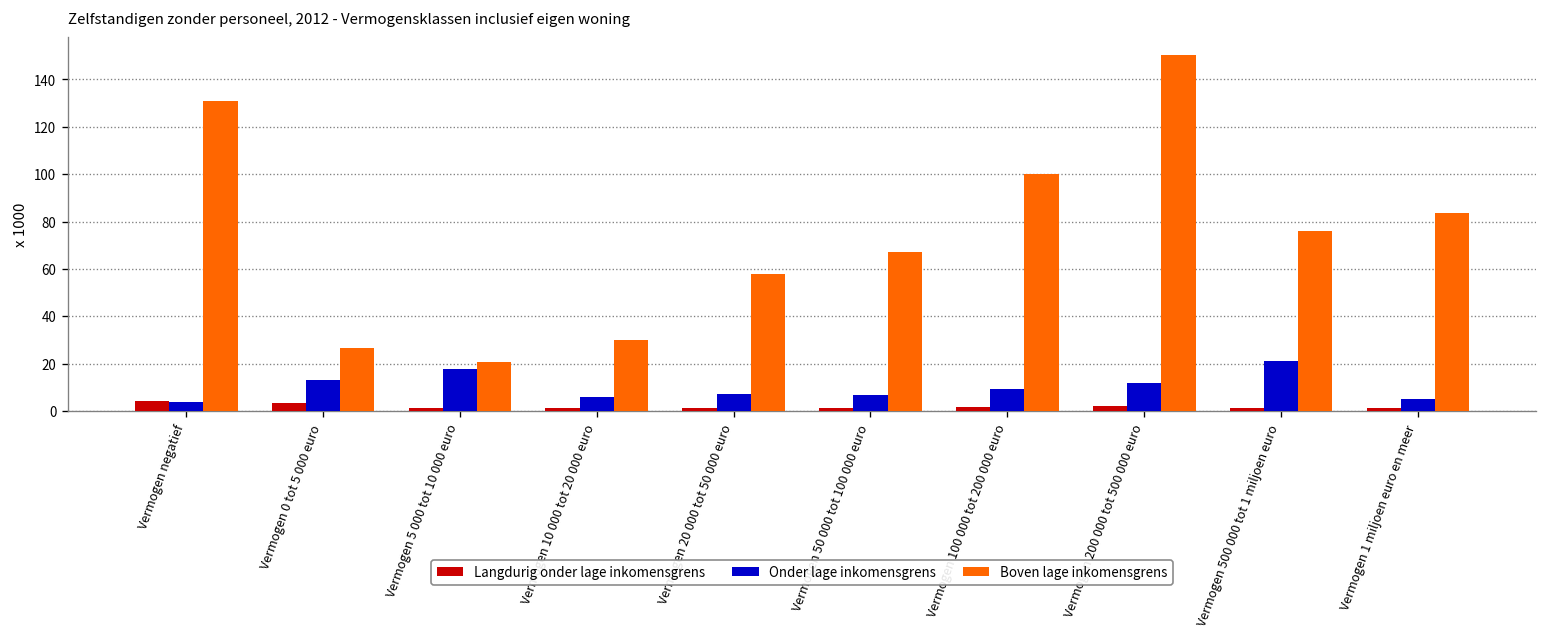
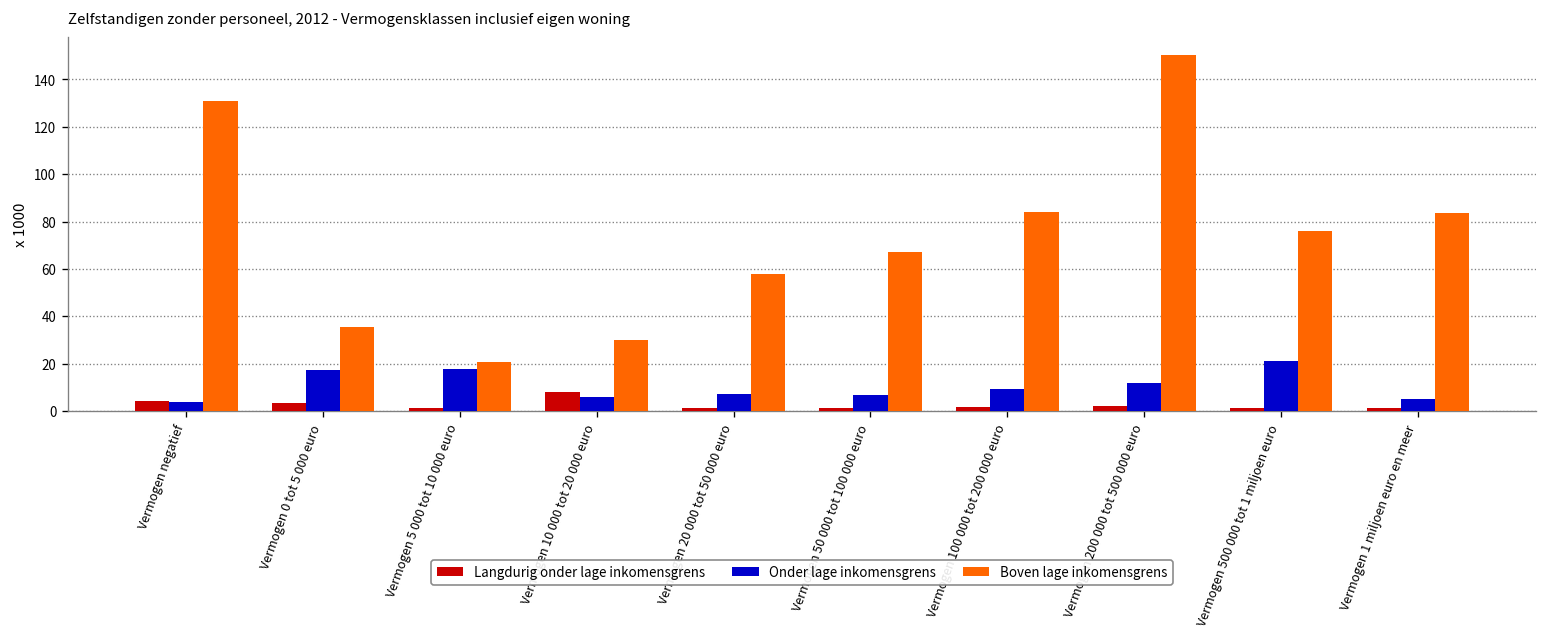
  {
    "Langdurig onder lage inkomensgrens": {
      "Vermogen negatief": 4,
      "Vermogen 0 tot 5 000 euro": 4,
-     "Vermogen 10 000 tot 20 000 euro": 1,
+     "Vermogen 10 000 tot 20 000 euro": 8,
      "Vermogen 20 000 tot 50 000 euro": 1,
      "Vermogen 100 000 tot 200 000 euro": 2,
      "Vermogen 200 000 tot 500 000 euro": 2,
      "Vermogen 1 miljoen euro en meer": 1
    },
    "Onder lage inkomensgrens": {
      "Vermogen negatief": 4,
-     "Vermogen 0 tot 5 000 euro": 13,
+     "Vermogen 0 tot 5 000 euro": 18,
      "Vermogen 5 000 tot 10 000 euro": 18,
      "Vermogen 10 000 tot 20 000 euro": 6,
      "Vermogen 20 000 tot 50 000 euro": 7,
      "Vermogen 50 000 tot 100 000 euro": 7,
      "Vermogen 100 000 tot 200 000 euro": 9,
      "Vermogen 200 000 tot 500 000 euro": 12,
      "Vermogen 500 000 tot 1 miljoen euro": 21,
      "Vermogen 1 miljoen euro en meer": 5
    },
    "Boven lage inkomensgrens": {
      "Vermogen negatief": 131,
-     "Vermogen 0 tot 5 000 euro": 27,
+     "Vermogen 0 tot 5 000 euro": 35,
      "Vermogen 5 000 tot 10 000 euro": 21,
      "Vermogen 10 000 tot 20 000 euro": 30,
      "Vermogen 20 000 tot 50 000 euro": 58,
      "Vermogen 50 000 tot 100 000 euro": 67,
-     "Vermogen 100 000 tot 200 000 euro": 100,
+     "Vermogen 100 000 tot 200 000 euro": 84,
      "Vermogen 200 000 tot 500 000 euro": 151,
      "Vermogen 500 000 tot 1 miljoen euro": 76,
      "Vermogen 1 miljoen euro en meer": 84
    }
  }
